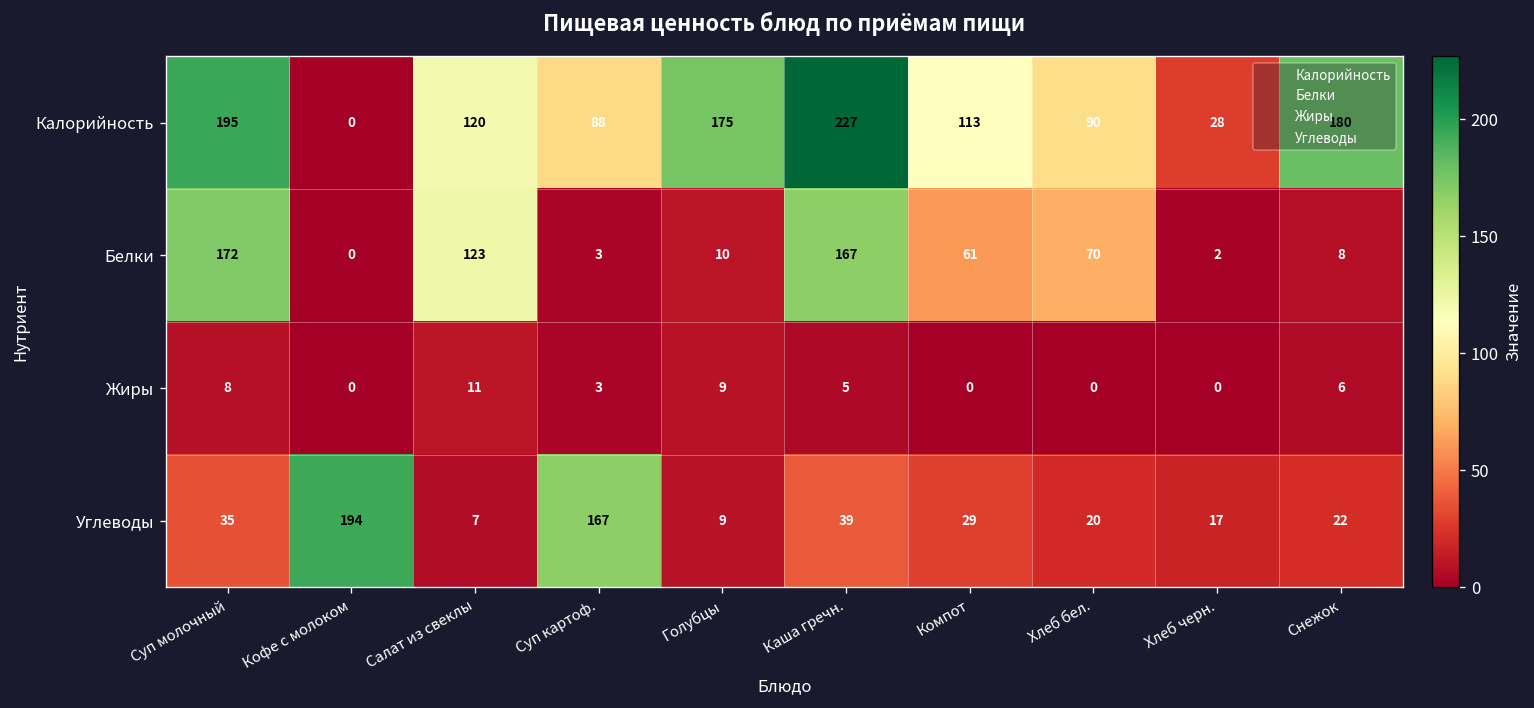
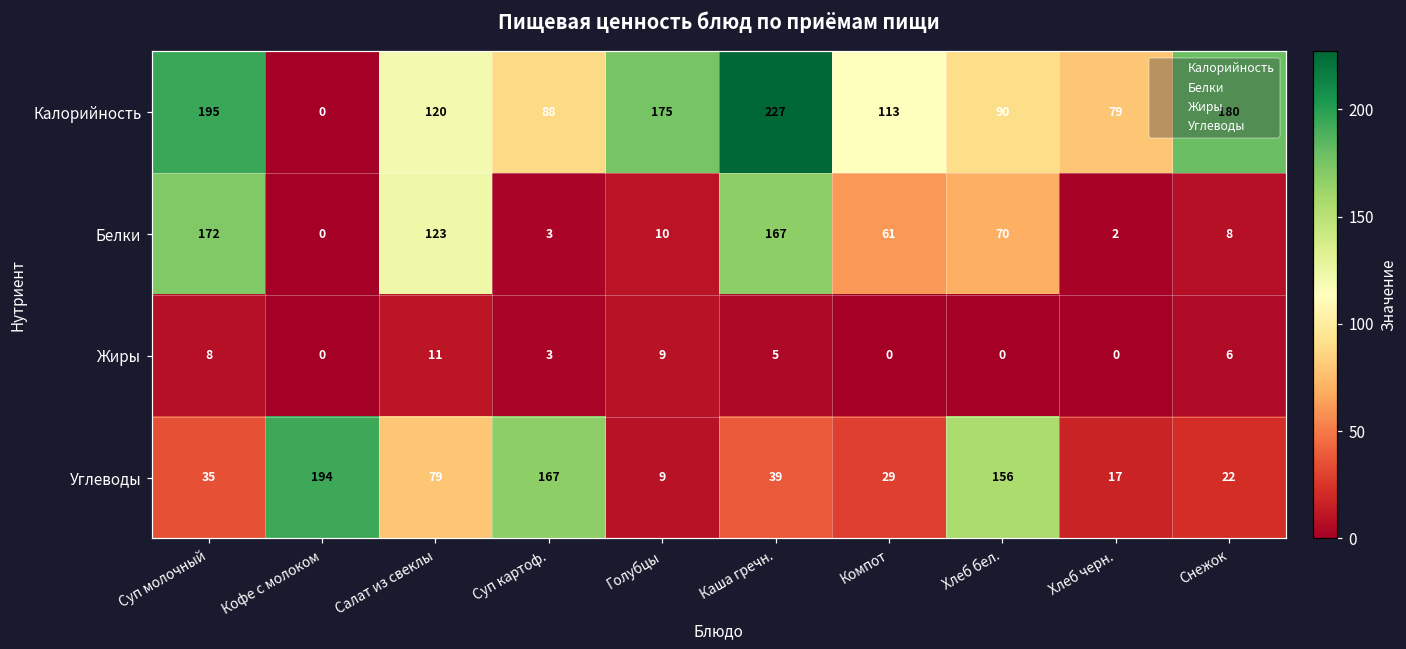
  {
    "Калорийность": {
      "Суп молочный": 195,
      "Кофе с молоком": 0,
      "Салат из свеклы": 120,
      "Суп картоф.": 88,
      "Голубцы": 175,
      "Каша гречн.": 227,
      "Компот": 113,
      "Хлеб бел.": 90,
-     "Хлеб черн.": 28
+     "Хлеб черн.": 79
    },
    "Белки": {
      "Суп молочный": 172,
      "Кофе с молоком": 0,
      "Салат из свеклы": 123,
      "Суп картоф.": 3,
      "Голубцы": 10,
      "Каша гречн.": 167,
      "Компот": 61,
      "Хлеб бел.": 70,
      "Хлеб черн.": 2,
      "Снежок": 8
    },
    "Жиры": {
      "Суп молочный": 8,
      "Кофе с молоком": 0,
      "Салат из свеклы": 11,
      "Суп картоф.": 3,
      "Голубцы": 9,
      "Каша гречн.": 5,
      "Компот": 0,
      "Хлеб бел.": 0,
      "Хлеб черн.": 0,
      "Снежок": 6
    },
    "Углеводы": {
      "Суп молочный": 35,
      "Кофе с молоком": 194,
-     "Салат из свеклы": 7,
+     "Салат из свеклы": 79,
      "Суп картоф.": 167,
      "Голубцы": 9,
      "Каша гречн.": 39,
      "Компот": 29,
-     "Хлеб бел.": 20,
+     "Хлеб бел.": 156,
      "Хлеб черн.": 17,
      "Снежок": 22
    }
  }
